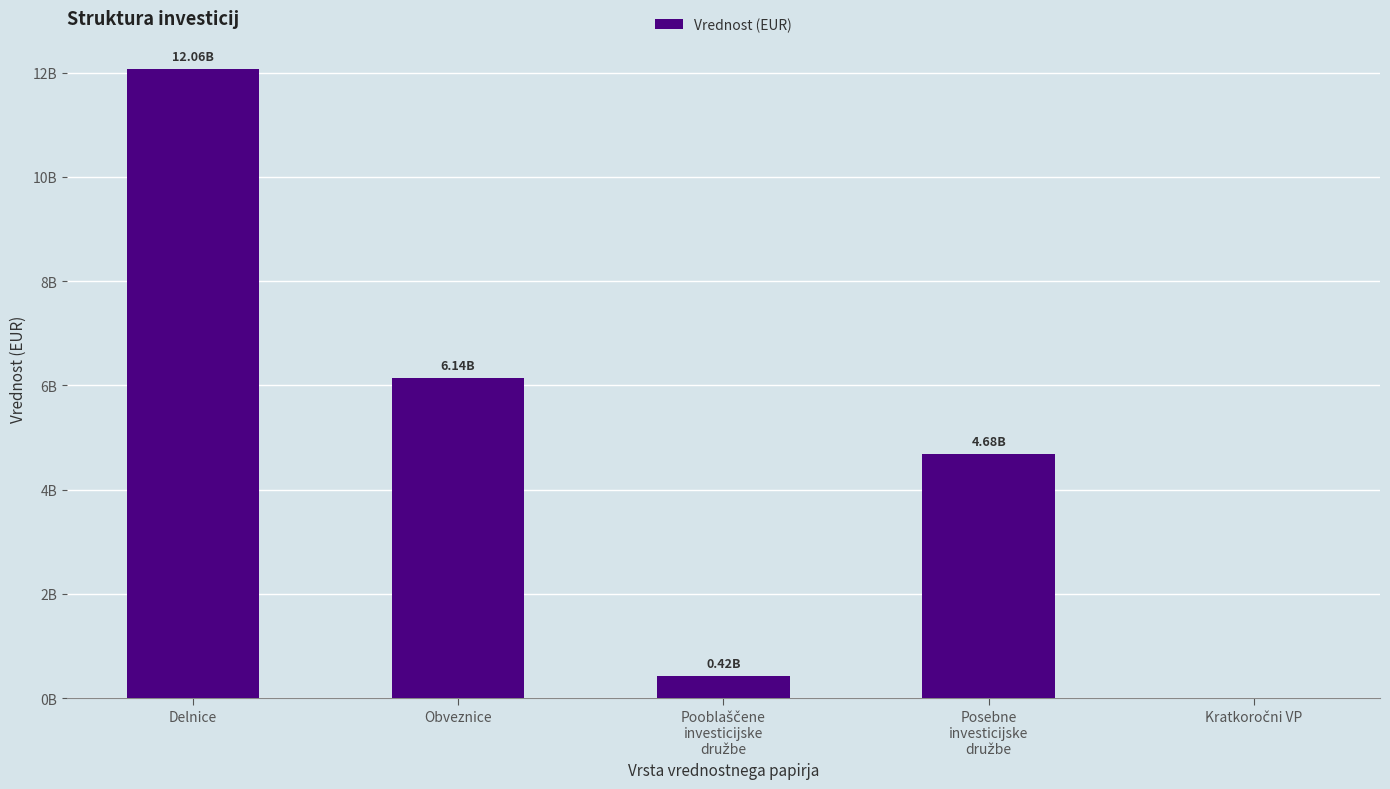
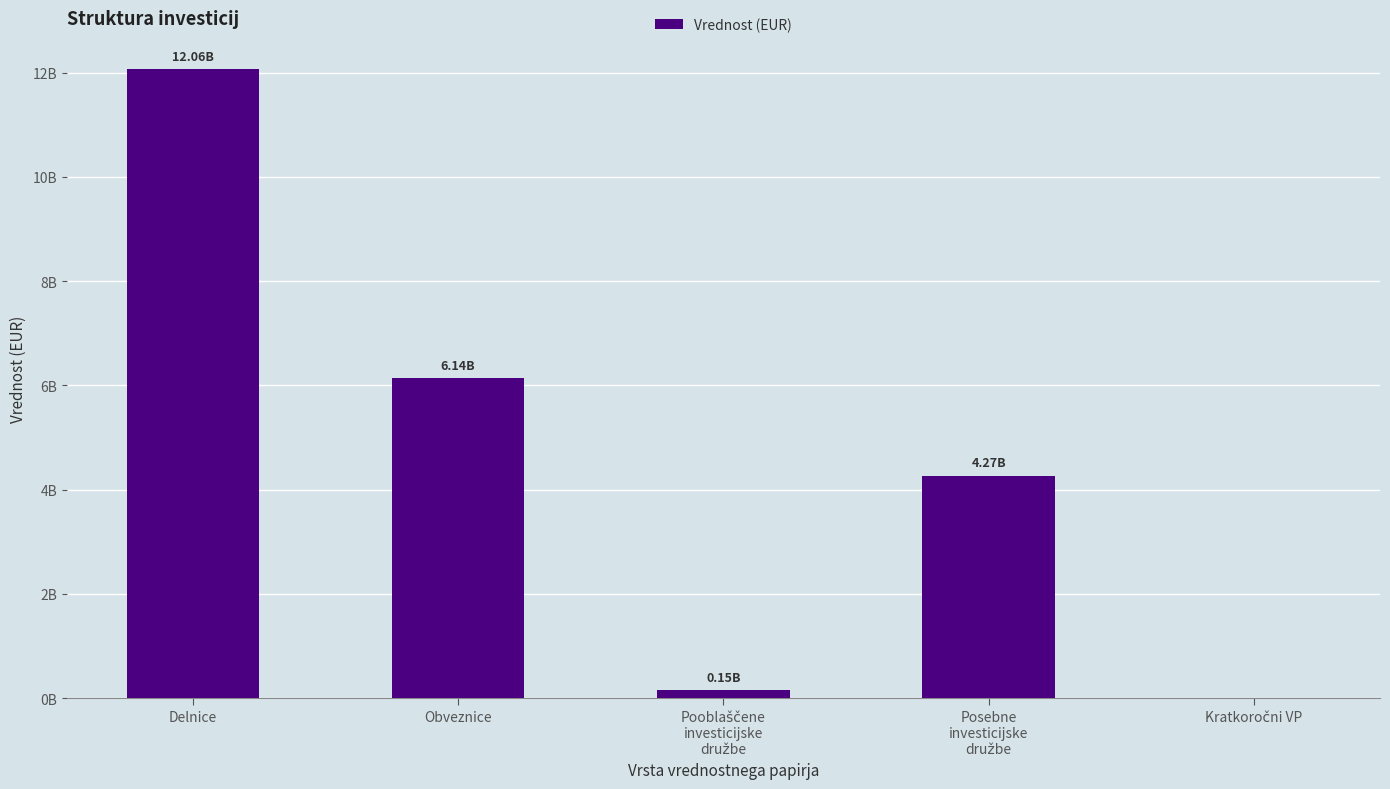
  {
    "Delnice": "12.06B",
    "Obveznice": "6.14B",
-   "Pooblaščene investicijske družbe": "0.42B",
-   "Posebne investicijske družbe": "4.68B"
+   "Pooblaščene investicijske družbe": "0.15B",
+   "Posebne investicijske družbe": "4.27B"
  }
